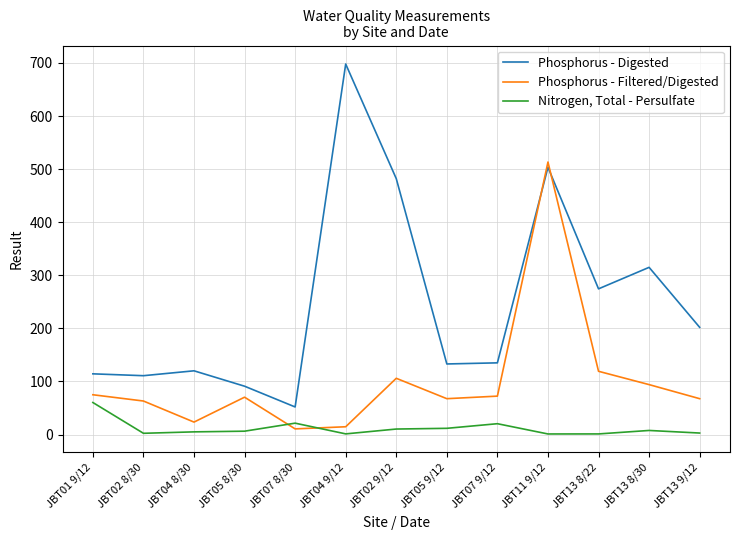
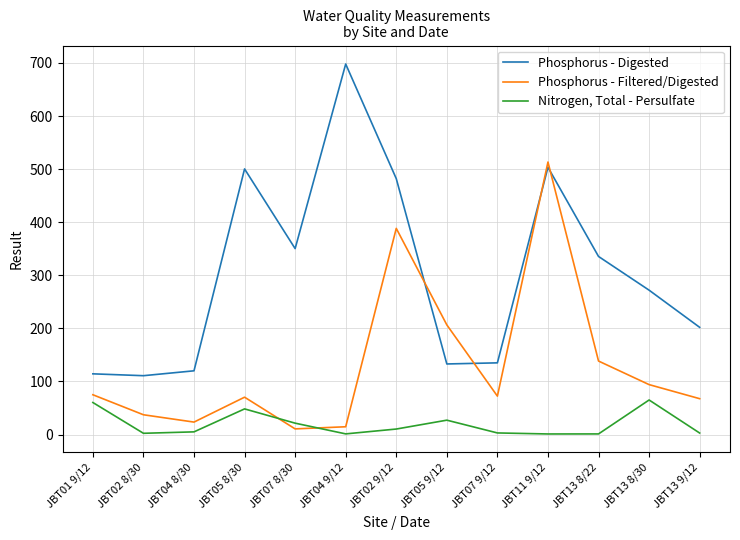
  {
    "Phosphorus - Digested": {
      "JBT01 9/12": 110,
      "JBT02 8/30": 110,
      "JBT04 8/30": 120,
-     "JBT05 8/30": 90,
-     "JBT07 8/30": 50,
+     "JBT05 8/30": 500,
+     "JBT07 8/30": 350,
      "JBT04 9/12": 700,
      "JBT02 9/12": 480,
      "JBT05 9/12": 130,
      "JBT07 9/12": 140,
      "JBT11 9/12": 500,
-     "JBT13 8/22": 270,
-     "JBT13 8/30": 320,
+     "JBT13 8/22": 340,
+     "JBT13 8/30": 270,
      "JBT13 9/12": 200
    },
    "Phosphorus - Filtered/Digested": {
      "JBT01 9/12": 80,
-     "JBT02 8/30": 60,
+     "JBT02 8/30": 40,
      "JBT04 8/30": 20,
      "JBT05 8/30": 70,
      "JBT07 8/30": 10,
      "JBT04 9/12": 10,
-     "JBT02 9/12": 110,
-     "JBT05 9/12": 70,
+     "JBT02 9/12": 390,
+     "JBT05 9/12": 210,
      "JBT07 9/12": 70,
      "JBT11 9/12": 510,
-     "JBT13 8/22": 120,
+     "JBT13 8/22": 140,
      "JBT13 8/30": 90,
      "JBT13 9/12": 70
    },
    "Nitrogen, Total - Persulfate": {
      "JBT01 9/12": 60,
      "JBT02 8/30": 0,
      "JBT04 8/30": 10,
-     "JBT05 8/30": 10,
+     "JBT05 8/30": 50,
      "JBT07 8/30": 20,
      "JBT04 9/12": 0,
      "JBT02 9/12": 10,
-     "JBT05 9/12": 10,
-     "JBT07 9/12": 20,
+     "JBT05 9/12": 30,
+     "JBT07 9/12": 0,
      "JBT11 9/12": 0,
      "JBT13 8/22": 0,
-     "JBT13 8/30": 10,
+     "JBT13 8/30": 70,
      "JBT13 9/12": 0
    }
  }
